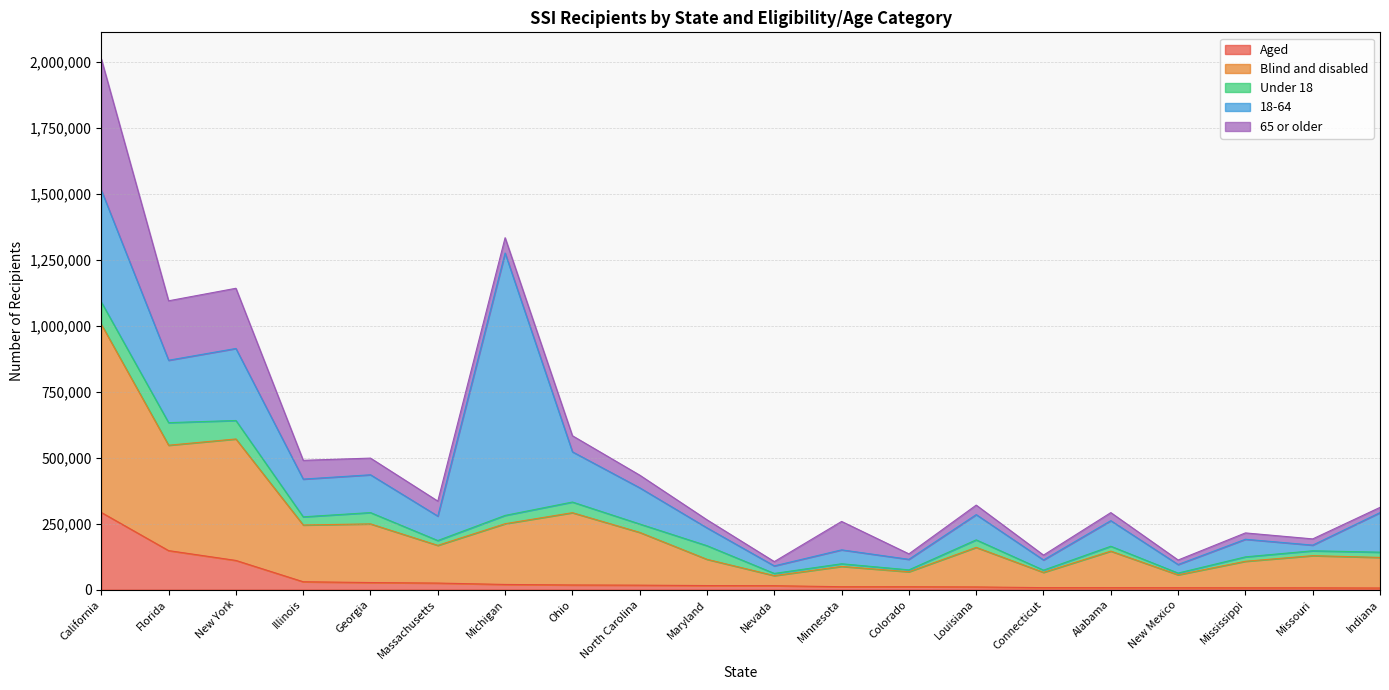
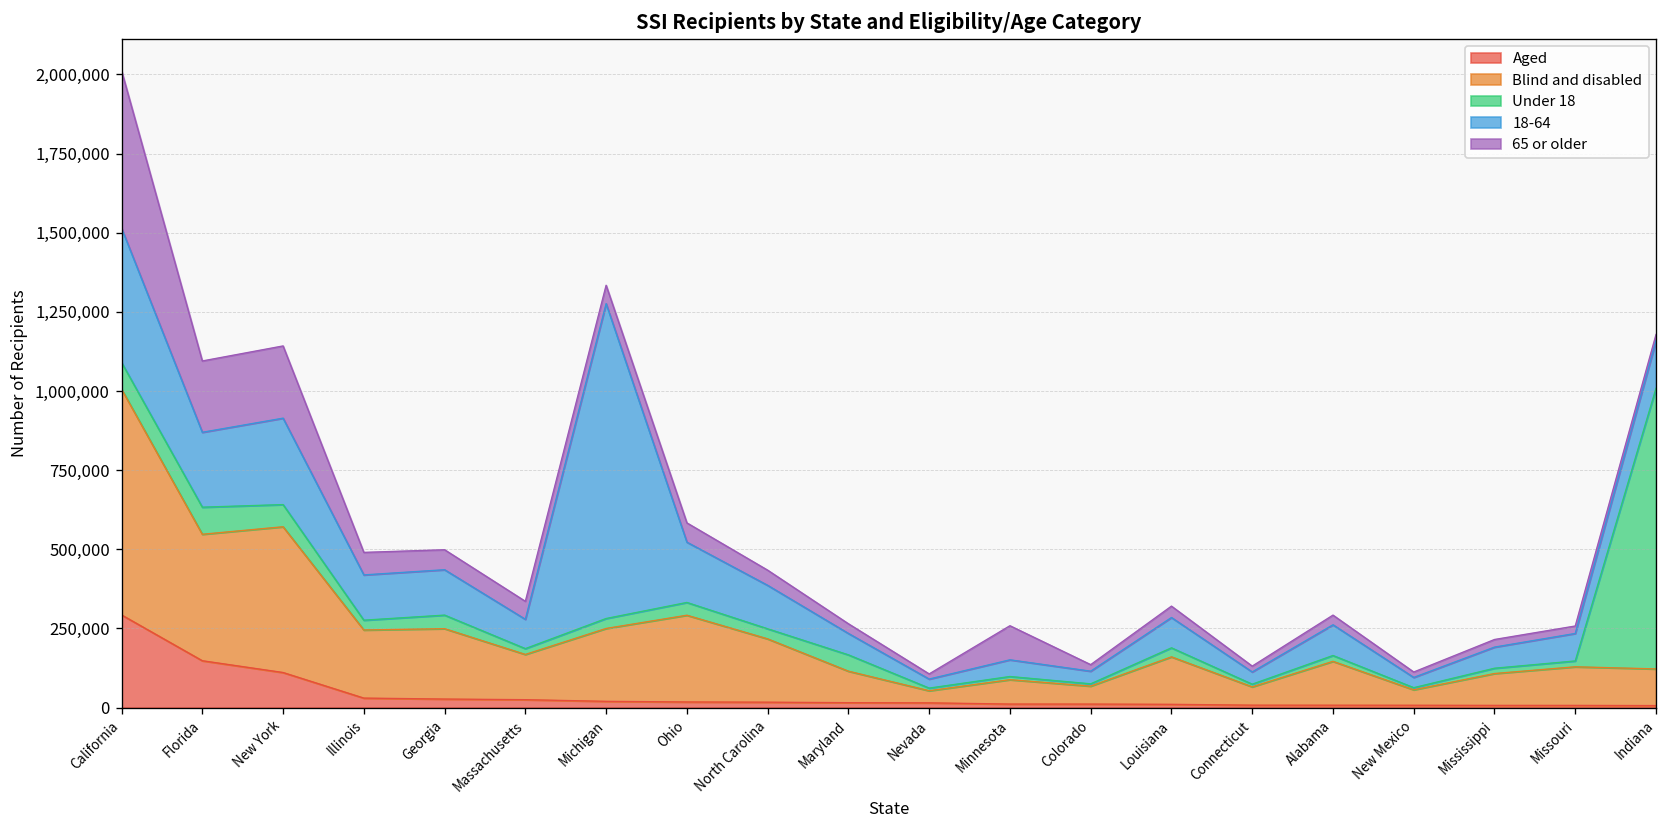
  {
    "Under 18": {
      "California": "80,000",
      "Florida": "90,000",
      "New York": "70,000",
      "Illinois": "30,000",
      "Georgia": "40,000",
      "Massachusetts": "20,000",
      "Michigan": "30,000",
      "Ohio": "40,000",
      "North Carolina": "30,000",
      "Maryland": "50,000",
      "Minnesota": "10,000",
      "Louisiana": "30,000",
      "Alabama": "20,000",
      "Mississippi": "20,000",
      "Missouri": "20,000",
-     "Indiana": "20,000"
+     "Indiana": "890,000"
    },
    "18-64": {
      "California": "420,000",
      "Florida": "240,000",
      "New York": "270,000",
      "Illinois": "140,000",
      "Georgia": "140,000",
      "Massachusetts": "90,000",
      "Michigan": "990,000",
      "Ohio": "190,000",
      "North Carolina": "140,000",
      "Maryland": "70,000",
      "Nevada": "30,000",
      "Minnesota": "50,000",
      "Colorado": "40,000",
      "Louisiana": "100,000",
      "Connecticut": "40,000",
      "Alabama": "100,000",
      "New Mexico": "30,000",
      "Mississippi": "70,000",
-     "Missouri": "20,000",
+     "Missouri": "90,000",
      "Indiana": "150,000"
    },
    "65 or older": {
      "California": "500,000",
      "Florida": "230,000",
      "New York": "230,000",
      "Illinois": "70,000",
      "Georgia": "60,000",
      "Massachusetts": "60,000",
      "Michigan": "60,000",
      "Ohio": "60,000",
      "North Carolina": "50,000",
      "Maryland": "30,000",
      "Nevada": "20,000",
      "Minnesota": "110,000",
      "Colorado": "20,000",
      "Louisiana": "40,000",
      "Connecticut": "20,000",
      "Alabama": "30,000",
      "New Mexico": "20,000",
      "Mississippi": "20,000",
      "Missouri": "20,000",
      "Indiana": "20,000"
    }
  }
